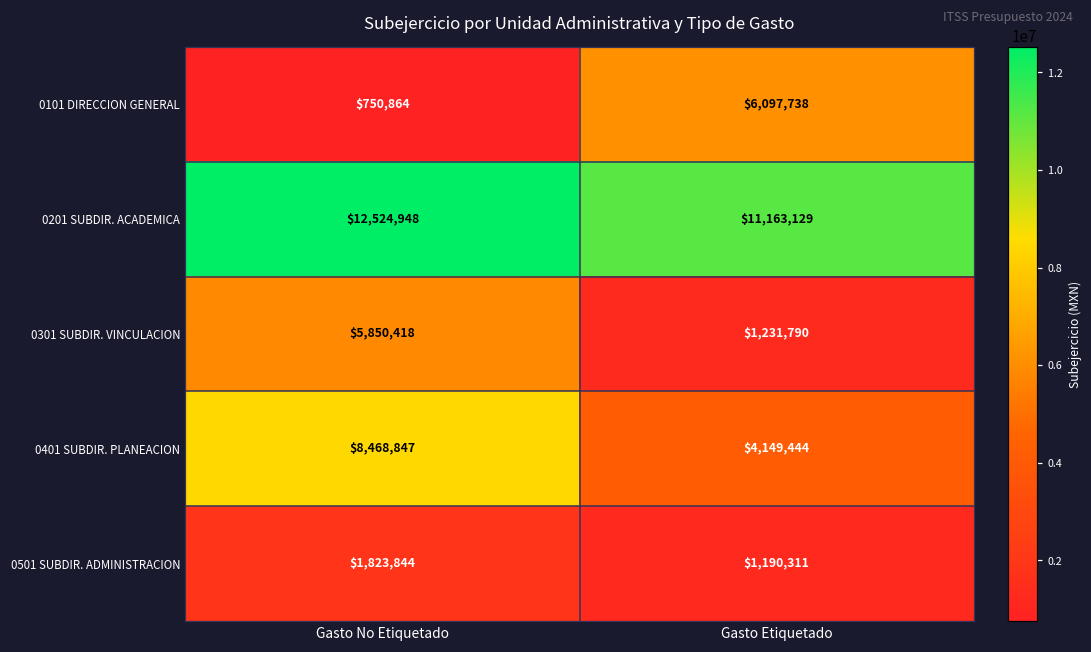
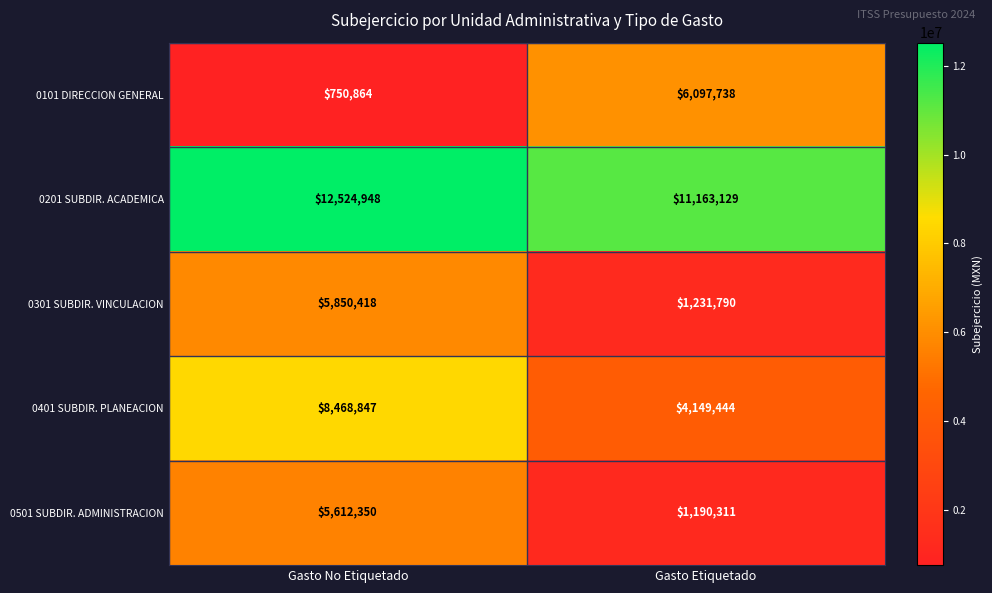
  {
    "0101 DIRECCION GENERAL": {
      "Gasto No Etiquetado": "$750,864",
      "Gasto Etiquetado": "$6,097,738"
    },
    "0201 SUBDIR. ACADEMICA": {
      "Gasto No Etiquetado": "$12,524,948",
      "Gasto Etiquetado": "$11,163,129"
    },
    "0301 SUBDIR. VINCULACION": {
      "Gasto No Etiquetado": "$5,850,418",
      "Gasto Etiquetado": "$1,231,790"
    },
    "0401 SUBDIR. PLANEACION": {
      "Gasto No Etiquetado": "$8,468,847",
      "Gasto Etiquetado": "$4,149,444"
    },
    "0501 SUBDIR. ADMINISTRACION": {
-     "Gasto No Etiquetado": "$1,823,844",
+     "Gasto No Etiquetado": "$5,612,350",
      "Gasto Etiquetado": "$1,190,311"
    }
  }
